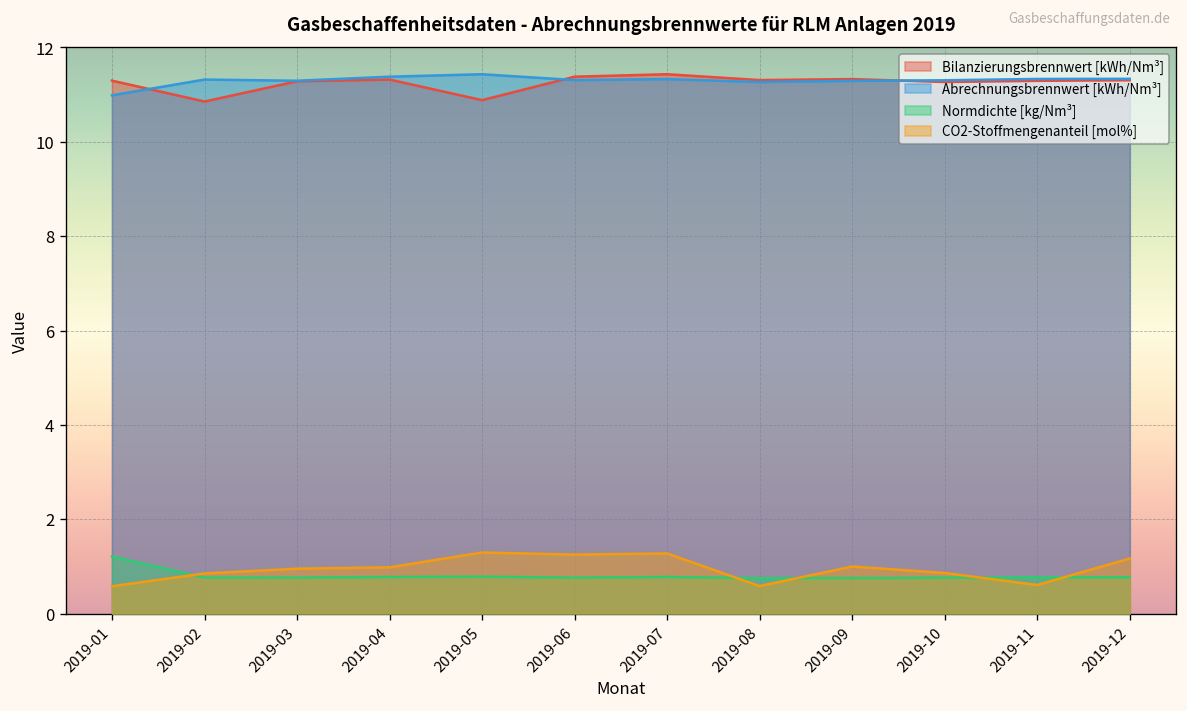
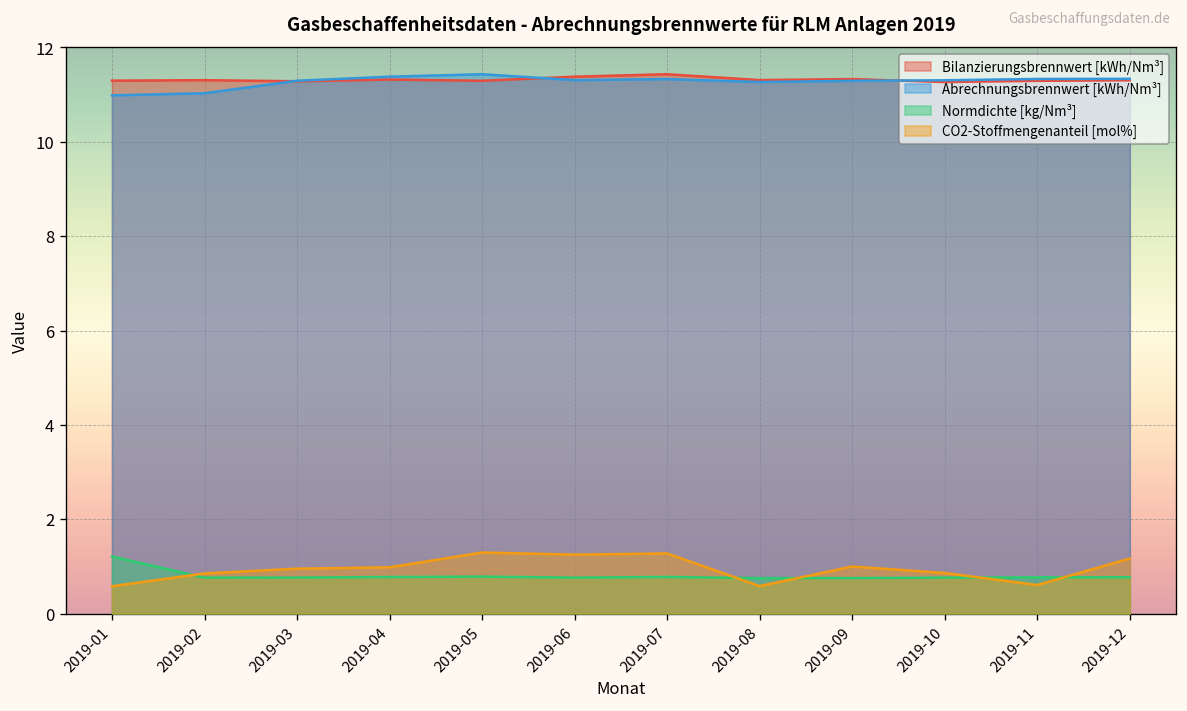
  {
    "Bilanzierungsbrennwert [kWh/Nm³]": {
      "2019-01": 11.3,
-     "2019-02": 10.9,
-     "2019-05": 10.9,
+     "2019-02": 11.3,
+     "2019-05": 11.3,
      "2019-06": 11.4,
      "2019-07": 11.4
    },
    "Abrechnungsbrennwert [kWh/Nm³]": {
      "2019-01": 11.0,
-     "2019-02": 11.3,
+     "2019-02": 11.0,
      "2019-05": 11.4,
      "2019-06": 11.3,
      "2019-07": 11.3
    },
    "Normdichte [kg/Nm³]": {
      "2019-01": 1.2,
      "2019-02": 0.8,
      "2019-03": 0.8,
      "2019-04": 0.8,
      "2019-05": 0.8,
      "2019-06": 0.8,
      "2019-07": 0.8,
      "2019-08": 0.8,
      "2019-09": 0.8,
      "2019-10": 0.8,
      "2019-11": 0.8,
      "2019-12": 0.8
    },
    "CO2-Stoffmengenanteil [mol%]": {
      "2019-01": 0.6,
      "2019-02": 0.9,
      "2019-03": 1.0,
      "2019-04": 1.0,
      "2019-05": 1.3,
      "2019-06": 1.3,
      "2019-07": 1.3,
      "2019-08": 0.6,
      "2019-09": 1.0,
      "2019-10": 0.9,
      "2019-11": 0.6,
      "2019-12": 1.2
    }
  }
